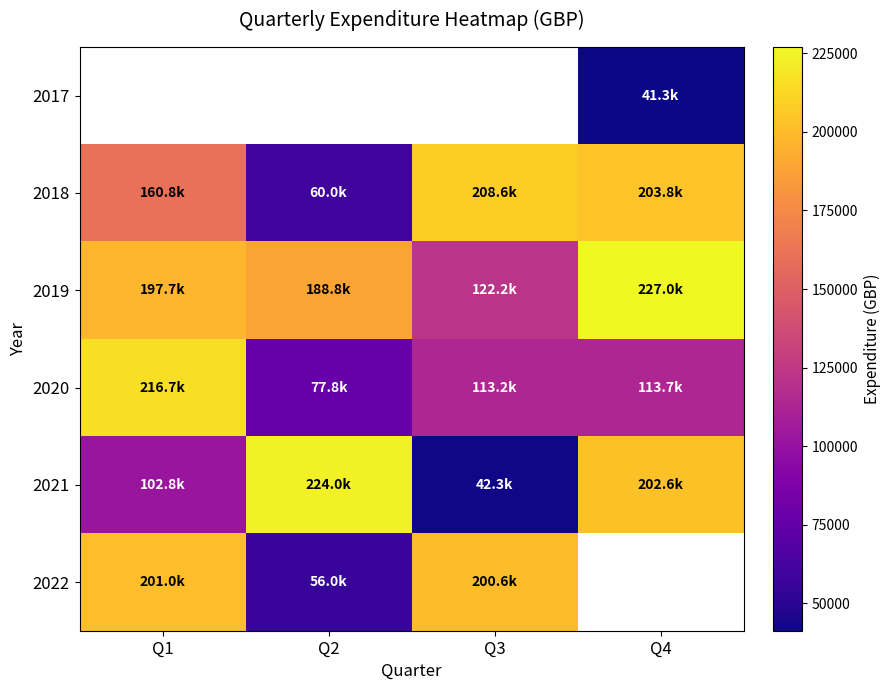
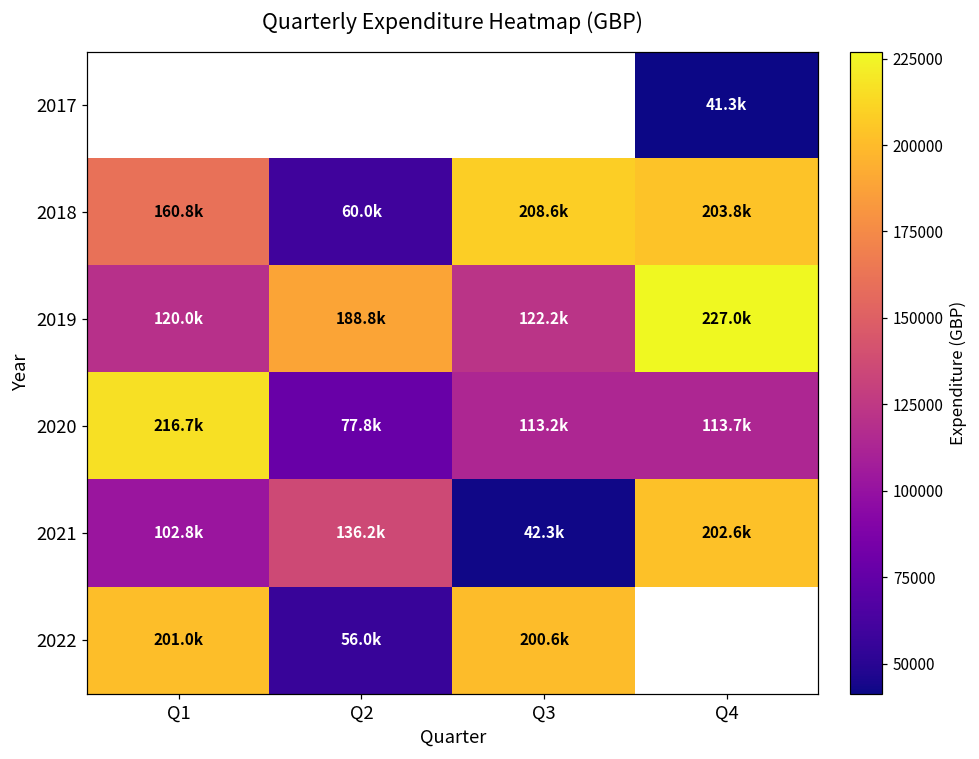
  {
    "2017": {
      "Q4": "41.3k"
    },
    "2018": {
      "Q1": "160.8k",
      "Q2": "60.0k",
      "Q3": "208.6k",
      "Q4": "203.8k"
    },
    "2019": {
-     "Q1": "197.7k",
+     "Q1": "120.0k",
      "Q2": "188.8k",
      "Q3": "122.2k",
      "Q4": "227.0k"
    },
    "2020": {
      "Q1": "216.7k",
      "Q2": "77.8k",
      "Q3": "113.2k",
      "Q4": "113.7k"
    },
    "2021": {
      "Q1": "102.8k",
-     "Q2": "224.0k",
+     "Q2": "136.2k",
      "Q3": "42.3k",
      "Q4": "202.6k"
    },
    "2022": {
      "Q1": "201.0k",
      "Q2": "56.0k",
      "Q3": "200.6k"
    }
  }
